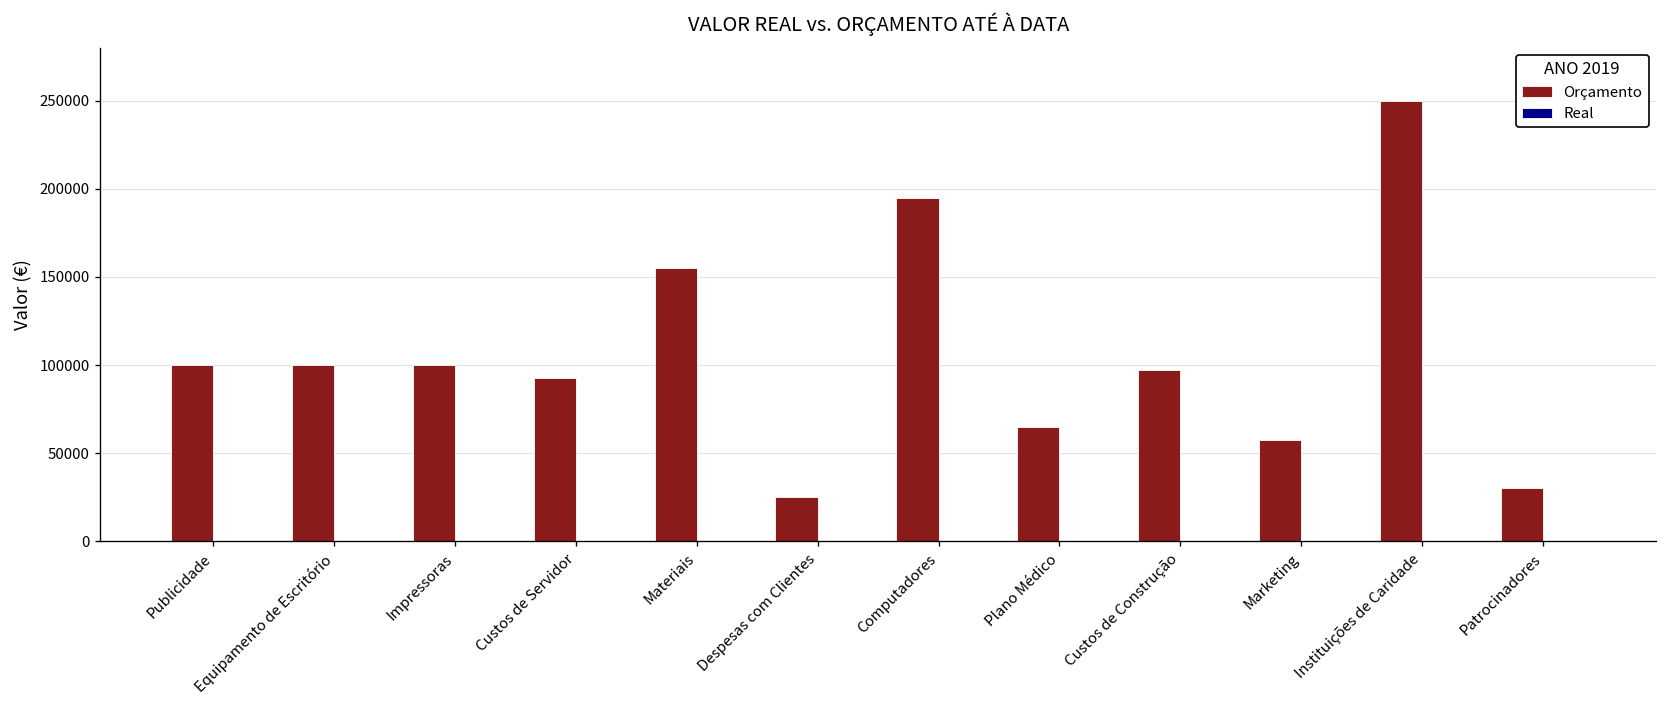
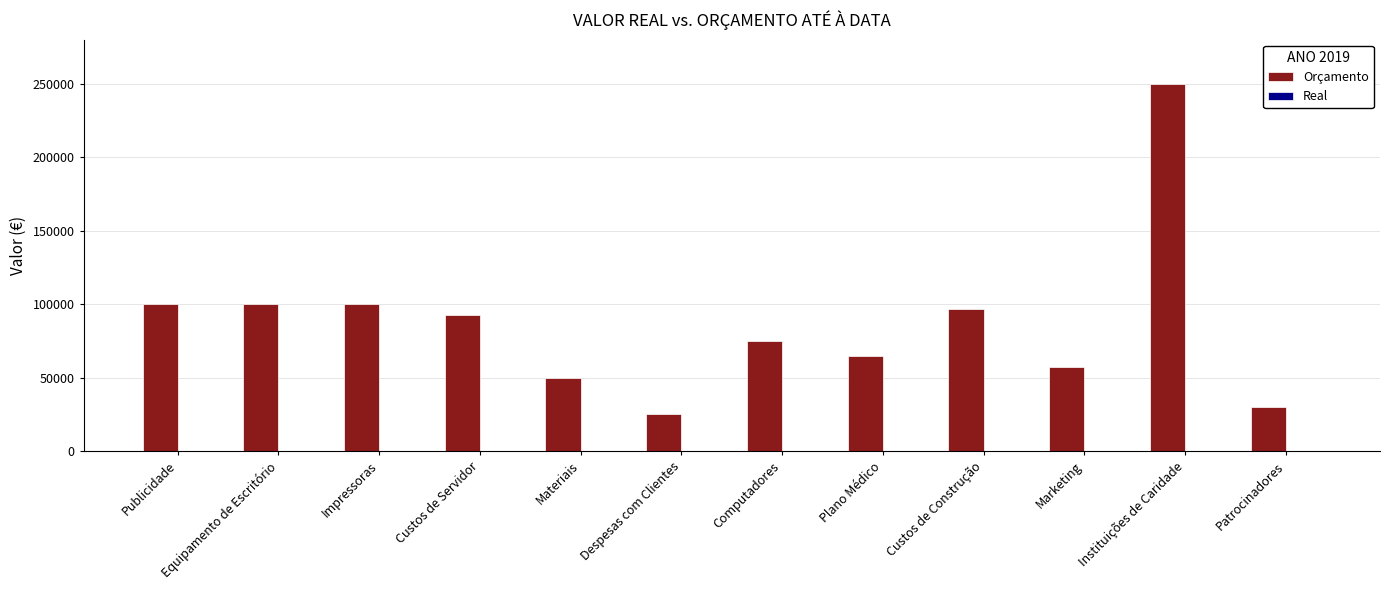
  {
    "Orçamento": {
      "Publicidade": 100000,
      "Equipamento de Escritório": 100000,
      "Impressoras": 100000,
      "Custos de Servidor": 93000,
-     "Materiais": 155000,
+     "Materiais": 50000,
      "Despesas com Clientes": 25000,
-     "Computadores": 195000,
+     "Computadores": 75000,
      "Plano Médico": 65000,
      "Custos de Construção": 97000,
      "Marketing": 57000,
      "Instituições de Caridade": 250000,
      "Patrocinadores": 30000
    },
    "Real": {
      "Publicidade": 0,
      "Equipamento de Escritório": 0,
      "Impressoras": 0,
      "Custos de Servidor": 0,
      "Materiais": 0,
      "Despesas com Clientes": 0,
      "Computadores": 0,
      "Plano Médico": 0,
      "Custos de Construção": 0,
      "Marketing": 0,
      "Instituições de Caridade": 0,
      "Patrocinadores": 0
    }
  }
